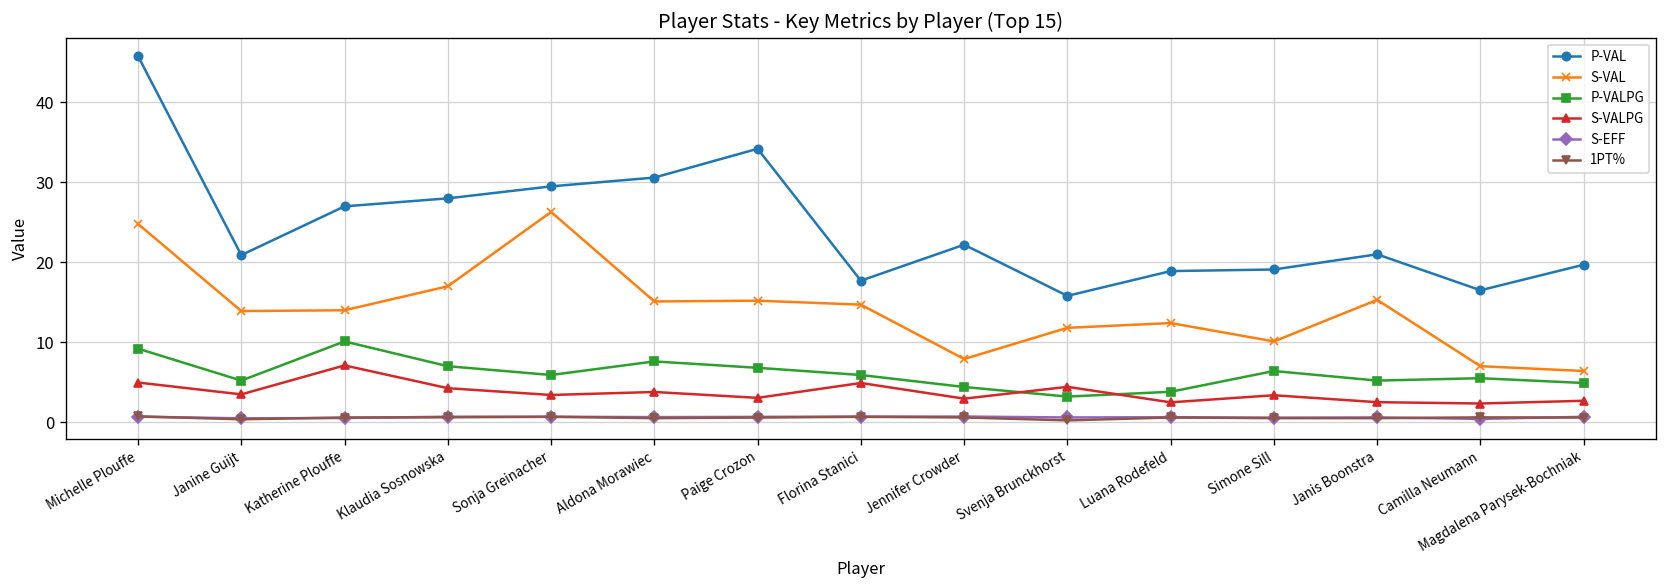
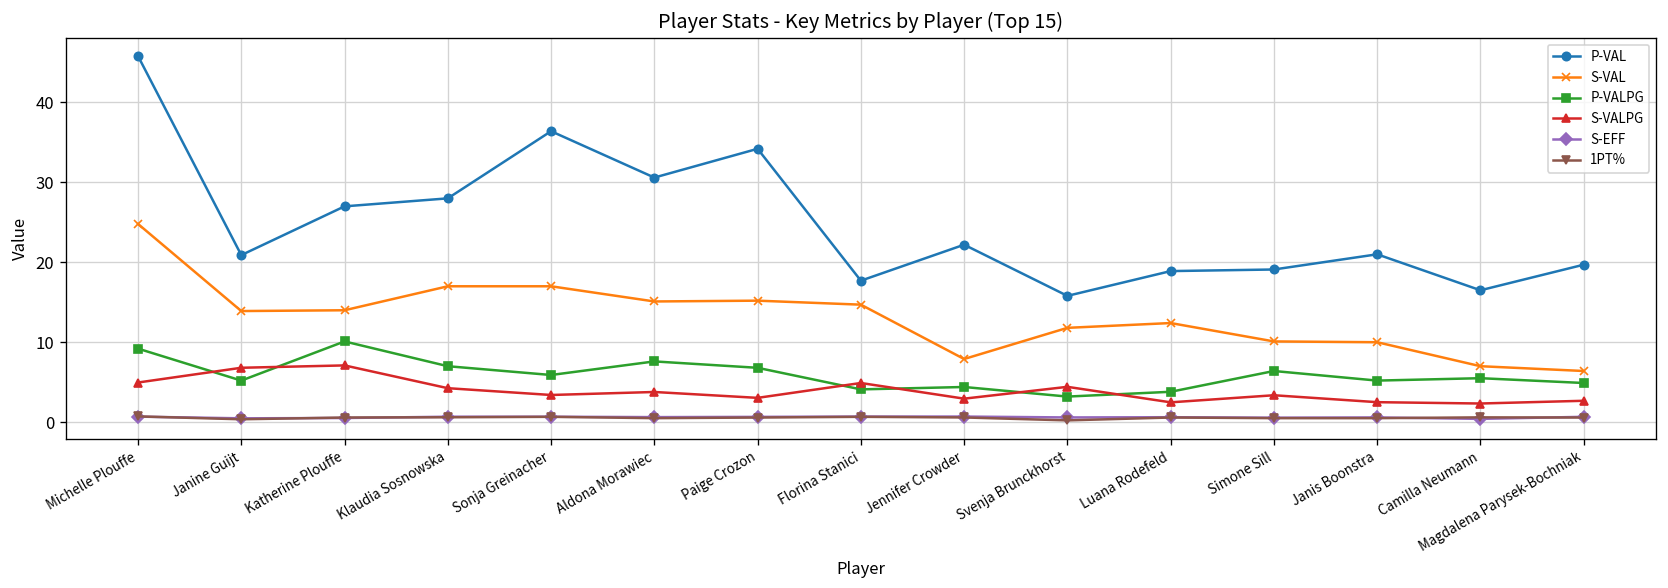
  {
    "P-VAL": {
      "Michelle Plouffe": 46,
      "Janine Guijt": 21,
      "Katherine Plouffe": 27,
      "Klaudia Sosnowska": 28,
-     "Sonja Greinacher": 30,
+     "Sonja Greinacher": 36,
      "Aldona Morawiec": 31,
      "Paige Crozon": 34,
      "Florina Stanici": 18,
      "Jennifer Crowder": 22,
      "Svenja Brunckhorst": 16,
      "Luana Rodefeld": 19,
      "Simone Sill": 19,
      "Janis Boonstra": 21,
      "Camilla Neumann": 17,
      "Magdalena Parysek-Bochniak": 20
    },
    "S-VAL": {
      "Michelle Plouffe": 25,
      "Janine Guijt": 14,
      "Katherine Plouffe": 14,
      "Klaudia Sosnowska": 17,
-     "Sonja Greinacher": 26,
+     "Sonja Greinacher": 17,
      "Aldona Morawiec": 15,
      "Paige Crozon": 15,
      "Florina Stanici": 15,
      "Jennifer Crowder": 8,
      "Svenja Brunckhorst": 12,
      "Luana Rodefeld": 12,
      "Simone Sill": 10,
-     "Janis Boonstra": 15,
+     "Janis Boonstra": 10,
      "Camilla Neumann": 7,
      "Magdalena Parysek-Bochniak": 6
    },
    "P-VALPG": {
      "Michelle Plouffe": 9,
      "Janine Guijt": 5,
      "Katherine Plouffe": 10,
      "Klaudia Sosnowska": 7,
      "Sonja Greinacher": 6,
      "Aldona Morawiec": 8,
      "Paige Crozon": 7,
-     "Florina Stanici": 6,
+     "Florina Stanici": 4,
      "Jennifer Crowder": 4,
      "Svenja Brunckhorst": 3,
      "Luana Rodefeld": 4,
      "Simone Sill": 6,
      "Janis Boonstra": 5,
      "Camilla Neumann": 6,
      "Magdalena Parysek-Bochniak": 5
    },
    "S-VALPG": {
      "Michelle Plouffe": 5,
-     "Janine Guijt": 3,
+     "Janine Guijt": 7,
      "Katherine Plouffe": 7,
      "Klaudia Sosnowska": 4,
      "Sonja Greinacher": 3,
      "Aldona Morawiec": 4,
      "Paige Crozon": 3,
      "Florina Stanici": 5,
      "Jennifer Crowder": 3,
      "Svenja Brunckhorst": 4,
      "Luana Rodefeld": 2,
      "Simone Sill": 3,
      "Janis Boonstra": 3,
      "Camilla Neumann": 2,
      "Magdalena Parysek-Bochniak": 3
    }
  }
